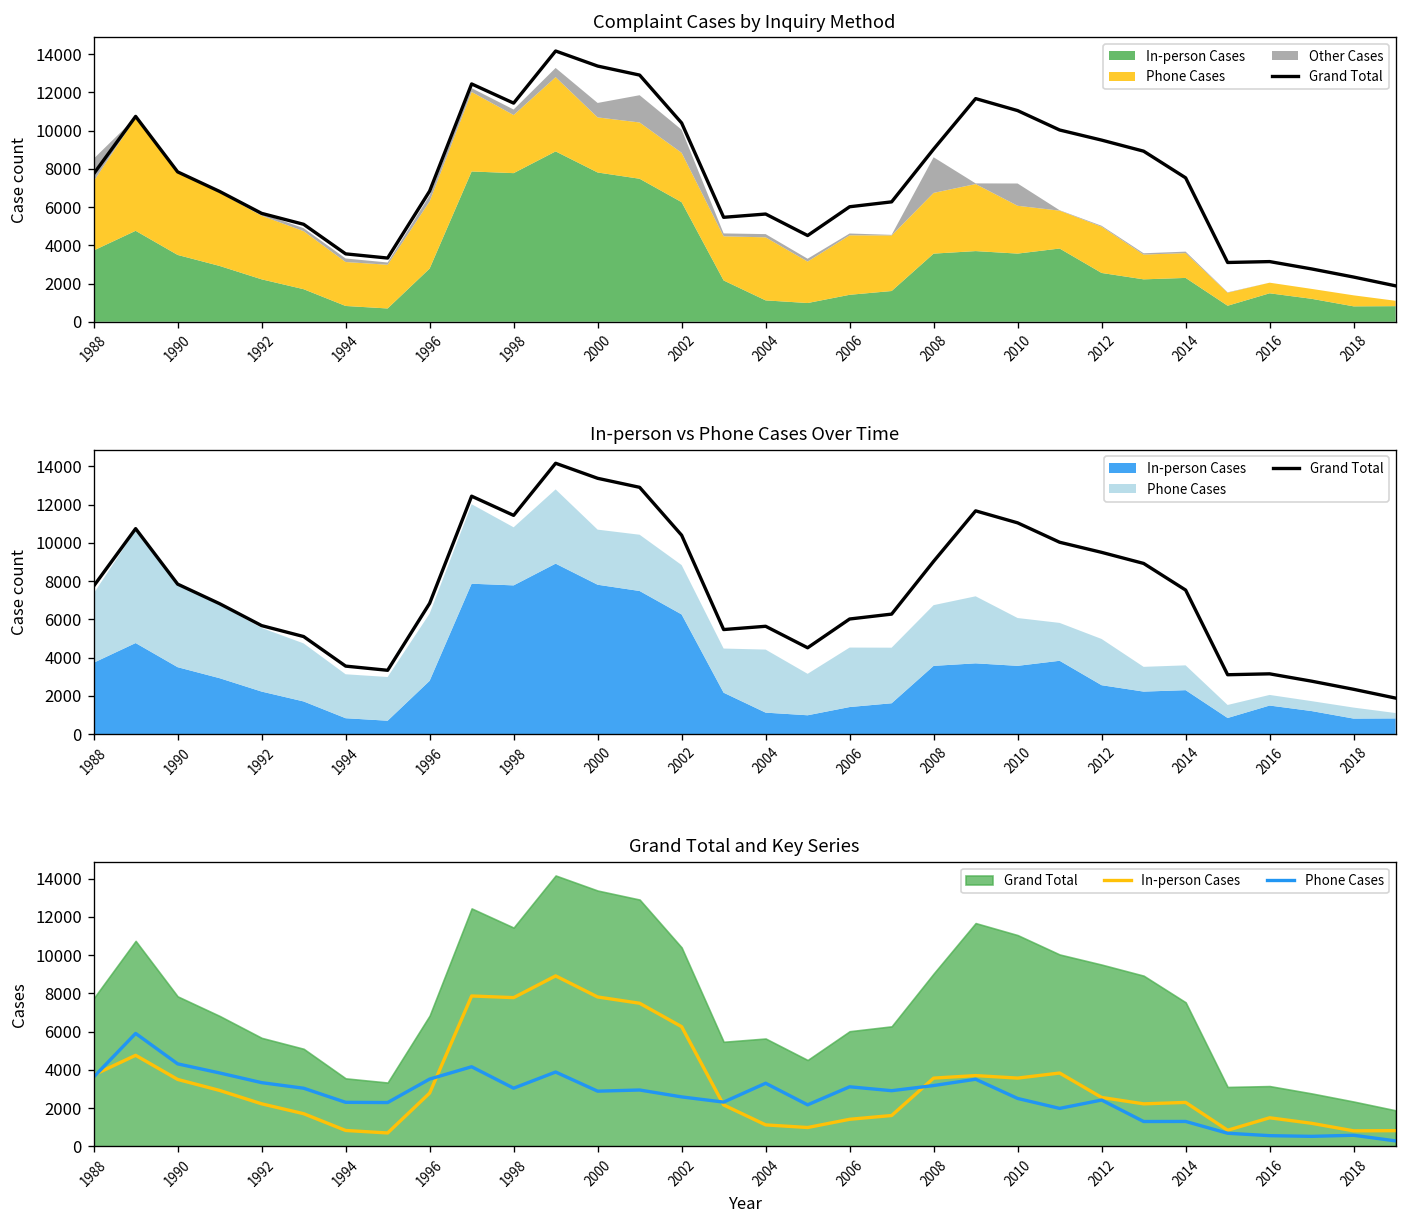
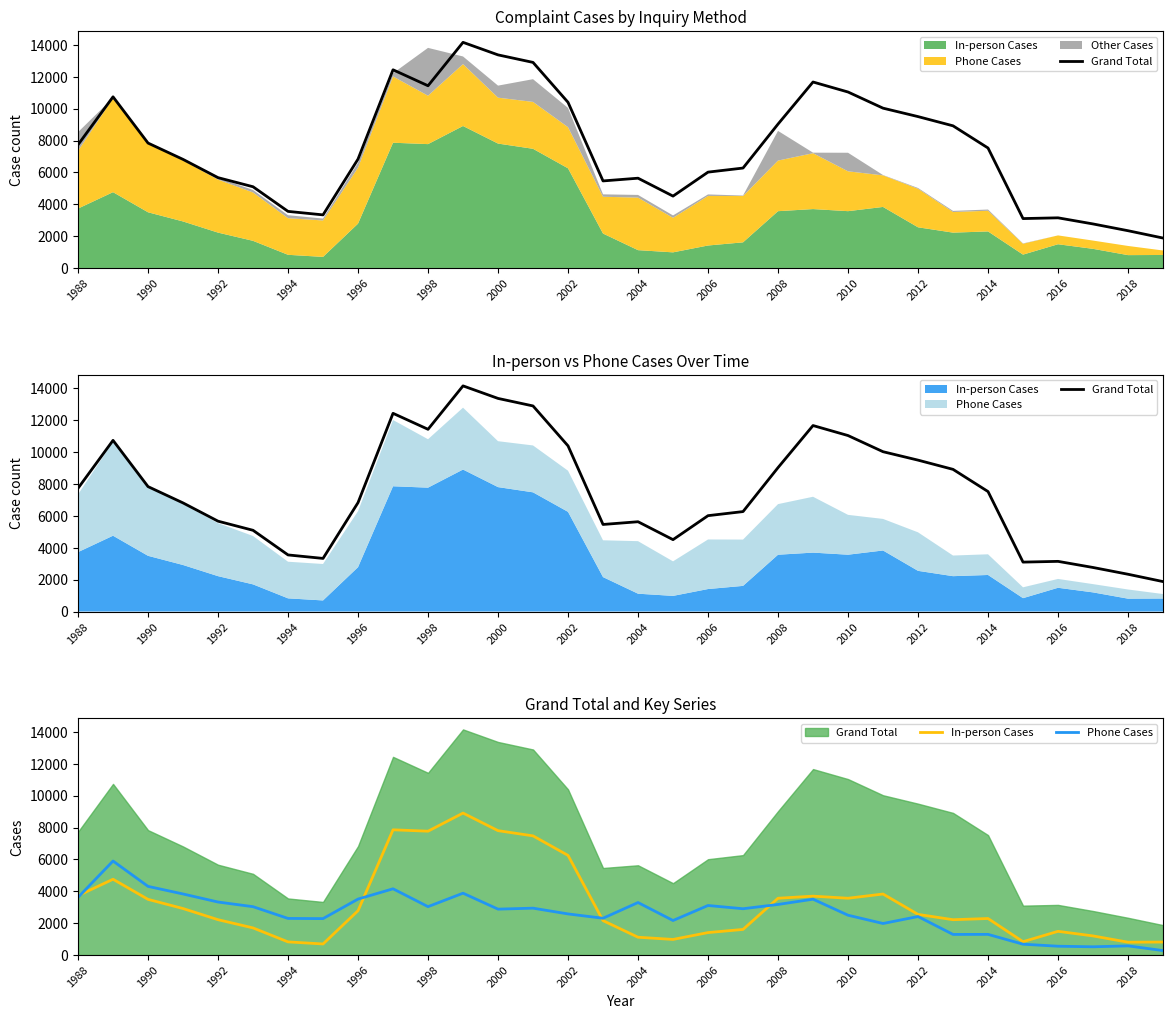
  {
    "Complaint Cases by Inquiry Method": {
      "Other Cases": {
        "1988": 1200,
        "1994": 200,
        "1996": 300,
-       "1998": 300,
+       "1998": 3000,
        "2000": 800,
        "2002": 1200,
        "2004": 200,
        "2008": 1900,
        "2010": 1200
      }
    },
    "Grand Total and Key Series": {
      "Grand Total": {
        "1988": 7700,
        "1990": 7800,
        "1992": 5700,
        "1994": 3600,
        "1996": 6800,
        "1998": 11400,
        "2000": 13400,
        "2002": 10400,
        "2004": 5600,
        "2006": 6000,
        "2008": 9000,
        "2010": 11000,
        "2012": 9500,
        "2014": 7500,
        "2016": 3100,
        "2018": 2300
      },
      "In-person Cases": {
        "1990": 3500,
        "1992": 2200,
        "1994": 800,
        "1996": 2800,
        "1998": 7800,
        "2000": 7800,
        "2002": 6300,
        "2004": 1100,
        "2006": 1400,
        "2008": 3600,
        "2010": 3600,
        "2014": 2300,
        "2016": 1500,
        "2018": 800
      },
      "Phone Cases": {
        "1990": 4300,
        "1992": 3300,
        "1994": 2300,
        "1996": 3500,
        "1998": 3000,
        "2000": 2900,
        "2002": 2600,
        "2004": 3300,
        "2006": 3100,
        "2008": 3200,
        "2010": 2500,
        "2014": 1300,
        "2016": 600,
        "2018": 600
      }
    }
  }
